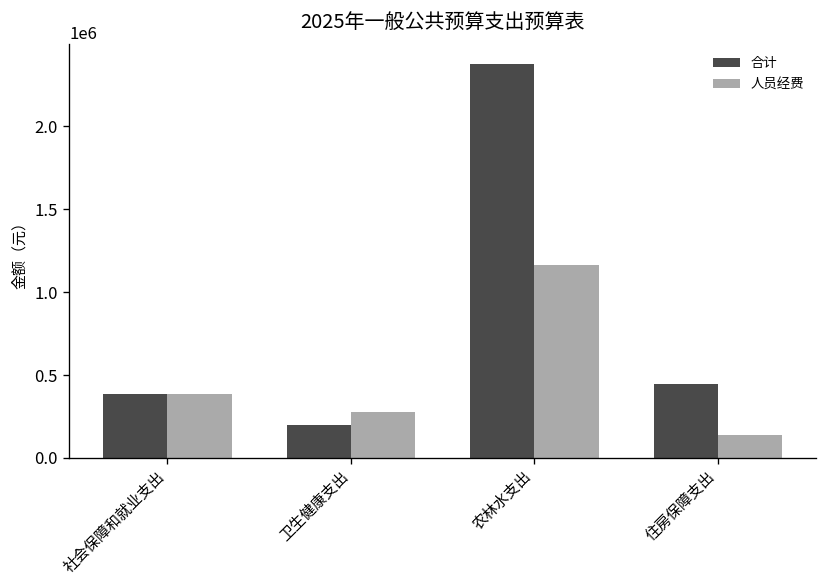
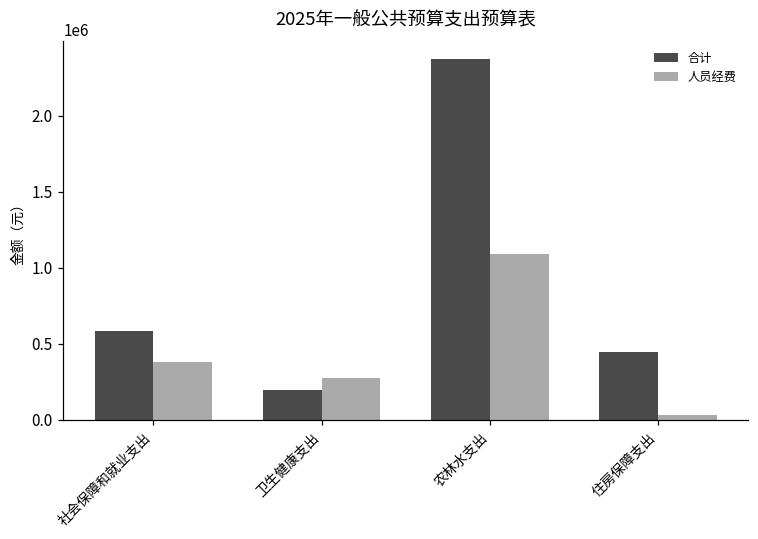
  {
    "合计": {
-     "社会保障和就业支出": 380000,
+     "社会保障和就业支出": 580000,
      "卫生健康支出": 200000,
      "农林水支出": 2380000,
      "住房保障支出": 440000
    },
    "人员经费": {
      "社会保障和就业支出": 380000,
      "卫生健康支出": 280000,
-     "农林水支出": 1170000,
-     "住房保障支出": 140000
+     "农林水支出": 1090000,
+     "住房保障支出": 30000
    }
  }
